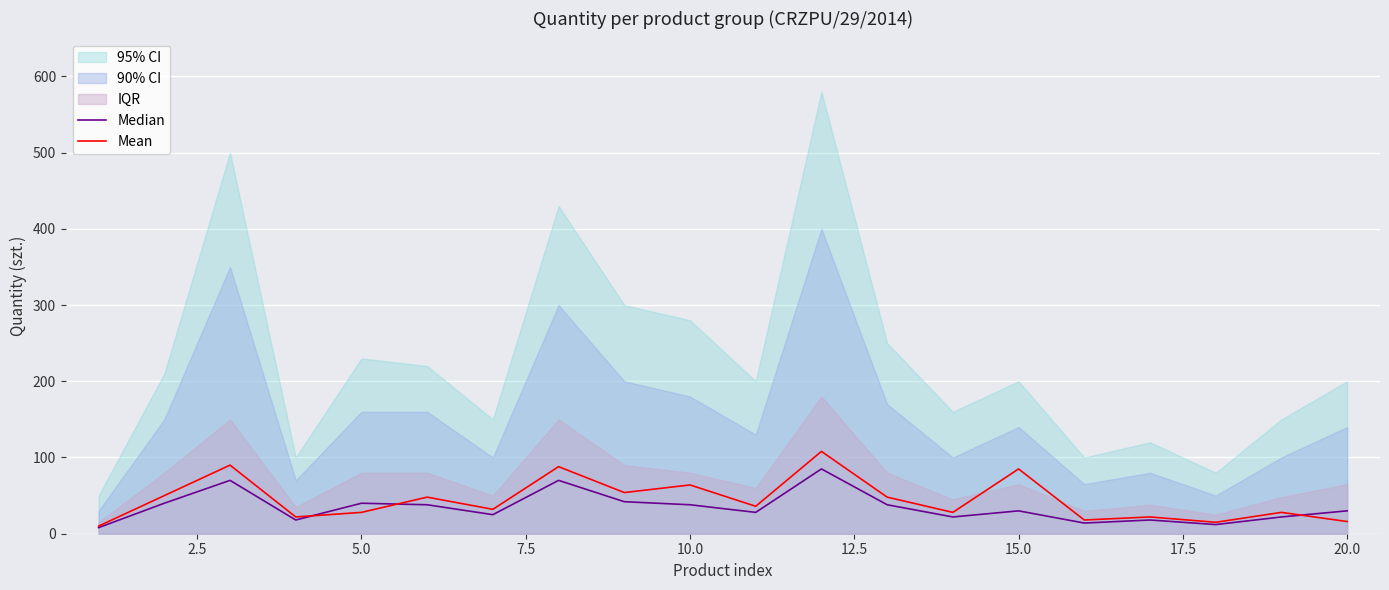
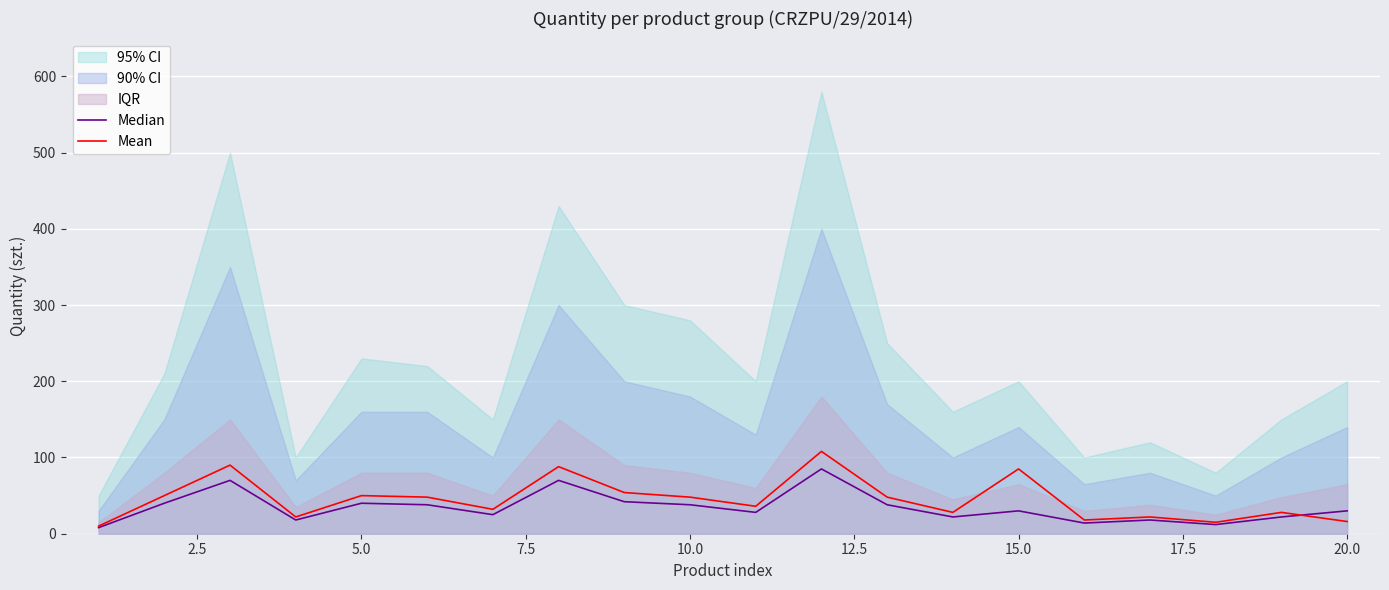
  {
    "Median": {
      "5.0": 40,
      "10.0": 40,
      "15.0": 30,
      "20.0": 30
    },
    "Mean": {
-     "5.0": 30,
-     "10.0": 60,
+     "5.0": 50,
+     "10.0": 50,
      "15.0": 90,
      "20.0": 20
    }
  }
